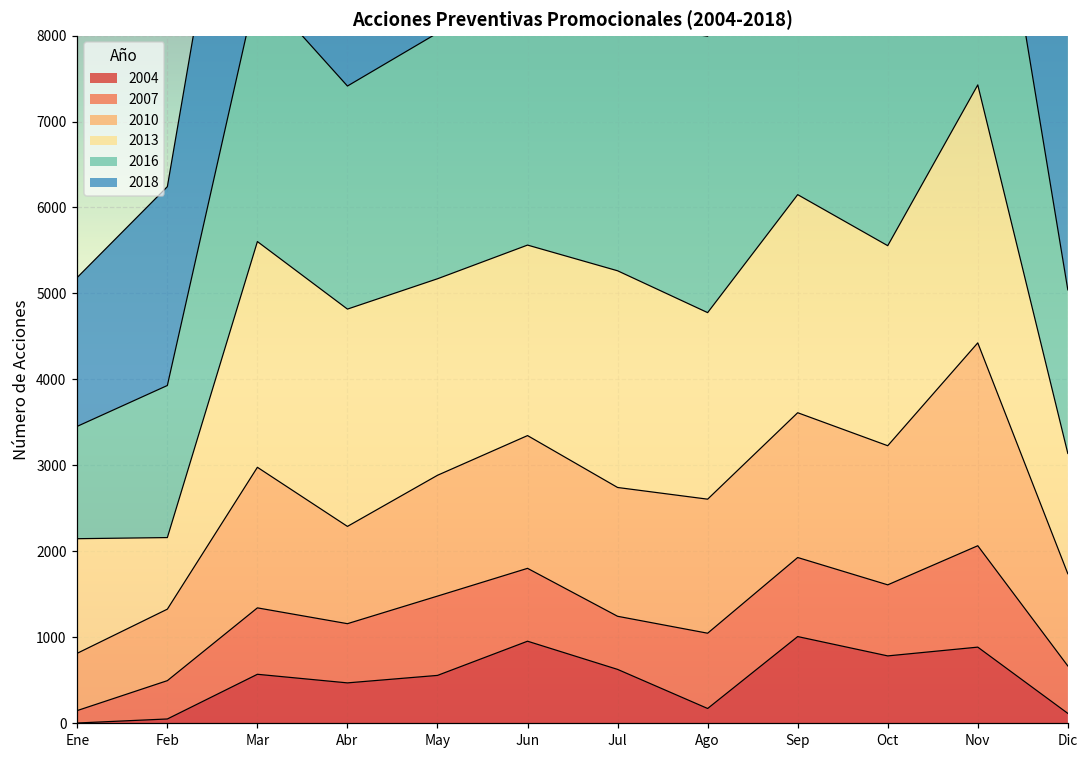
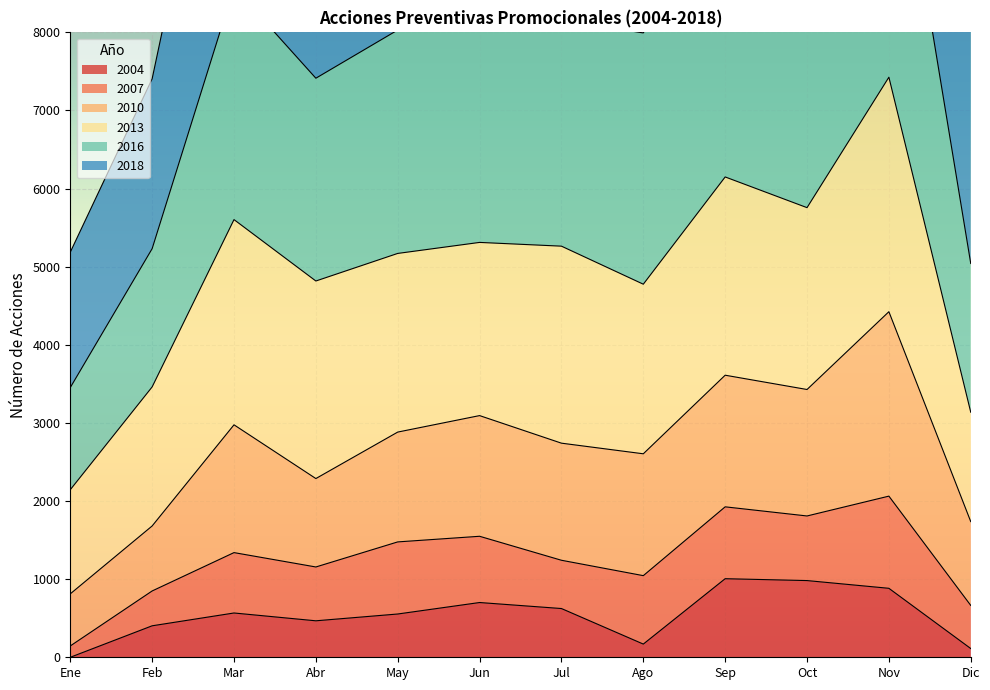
  {
    "2004": {
      "Ene": 0,
-     "Feb": 0,
+     "Feb": 400,
      "Mar": 600,
      "Abr": 500,
      "May": 600,
-     "Jun": 1000,
+     "Jun": 700,
      "Jul": 600,
      "Ago": 200,
      "Sep": 1000,
-     "Oct": 800,
+     "Oct": 1000,
      "Nov": 900,
      "Dic": 100
    },
    "2007": {
      "Ene": 100,
      "Feb": 400,
      "Mar": 800,
      "Abr": 700,
      "May": 900,
      "Jun": 800,
      "Jul": 600,
      "Ago": 900,
      "Sep": 900,
      "Oct": 800,
      "Nov": 1200,
      "Dic": 600
    },
    "2010": {
      "Ene": 700,
      "Feb": 800,
      "Mar": 1600,
      "Abr": 1100,
      "May": 1400,
      "Jun": 1500,
      "Jul": 1500,
      "Ago": 1600,
      "Sep": 1700,
      "Oct": 1600,
      "Nov": 2400,
      "Dic": 1100
    },
    "2013": {
      "Ene": 1300,
-     "Feb": 800,
+     "Feb": 1800,
      "Mar": 2600,
      "Abr": 2500,
      "May": 2300,
      "Jun": 2200,
      "Jul": 2500,
      "Ago": 2200,
      "Sep": 2500,
      "Oct": 2300,
      "Nov": 3000,
      "Dic": 1400
    },
    "2016": {
      "Ene": 1300,
      "Feb": 1800,
      "Abr": 2600,
      "Ago": 3200,
      "Dic": 1900
    },
    "2018": {
      "Ene": 1700,
-     "Feb": 2300
+     "Feb": 2200
    }
  }
